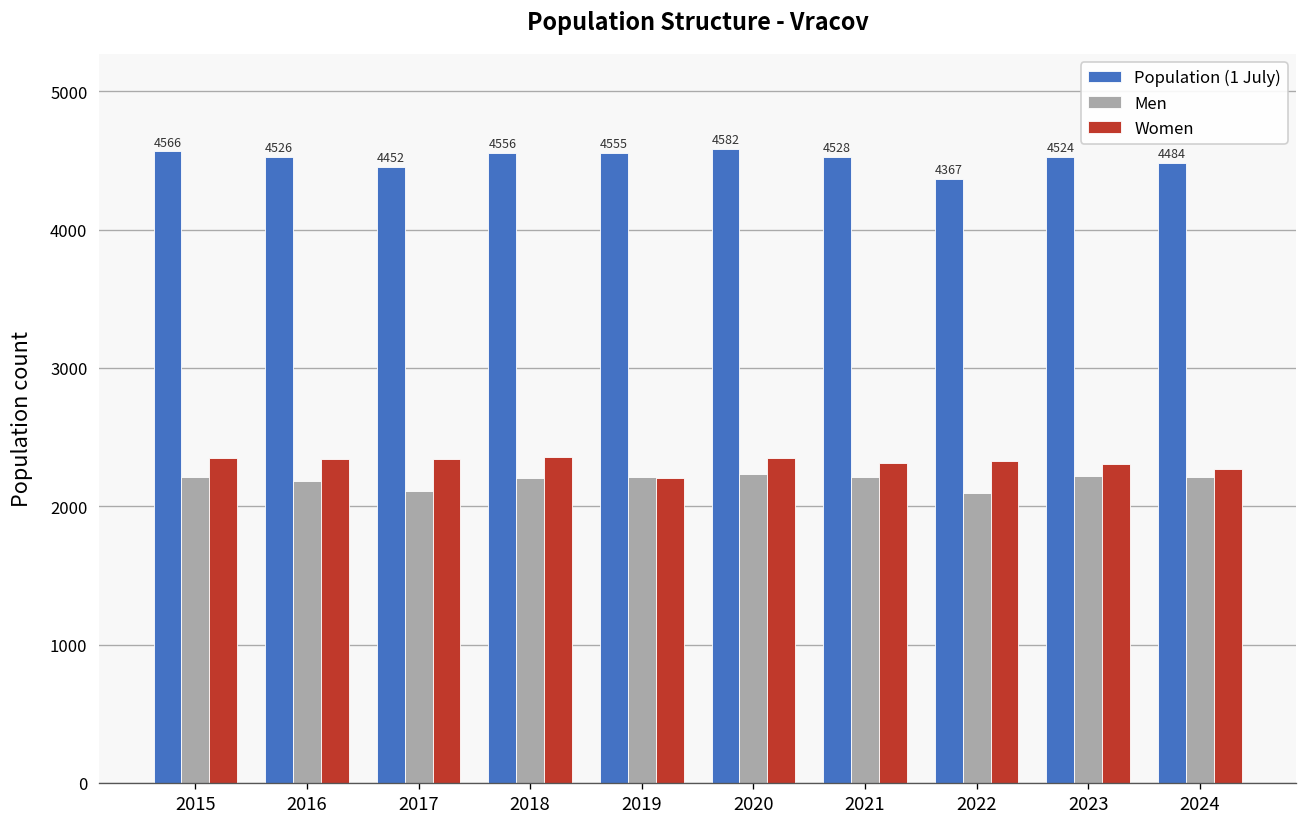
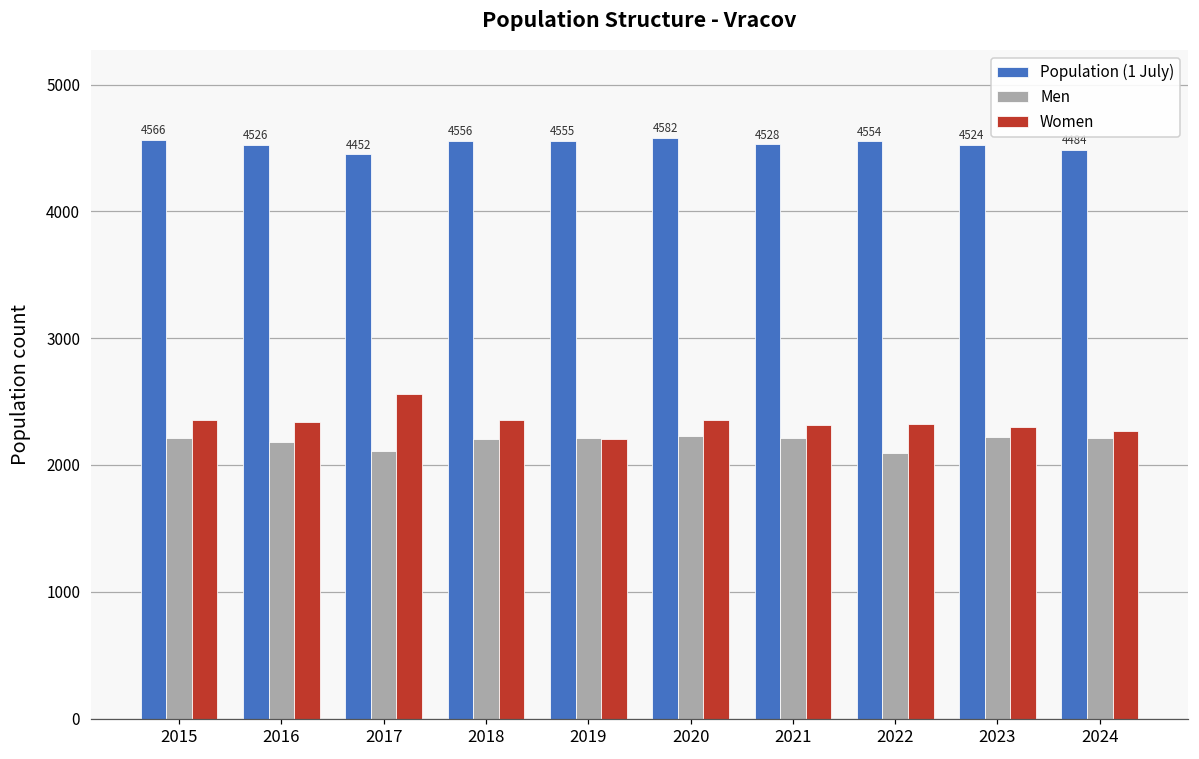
  {
    "Population (1 July)": {
      "2015": 4566,
      "2016": 4526,
      "2017": 4452,
      "2018": 4556,
      "2019": 4555,
      "2020": 4582,
      "2021": 4528,
-     "2022": 4367,
+     "2022": 4554,
      "2023": 4524,
      "2024": 4484
    },
    "Men": {
      "2015": 2210,
      "2016": 2180,
      "2017": 2110,
      "2018": 2200,
      "2019": 2210,
      "2020": 2230,
      "2021": 2210,
      "2022": 2100,
      "2023": 2220,
      "2024": 2210
    },
    "Women": {
      "2015": 2350,
      "2016": 2340,
-     "2017": 2340,
+     "2017": 2560,
      "2018": 2350,
      "2019": 2210,
      "2020": 2350,
      "2021": 2320,
      "2022": 2330,
      "2023": 2300,
      "2024": 2270
    }
  }
